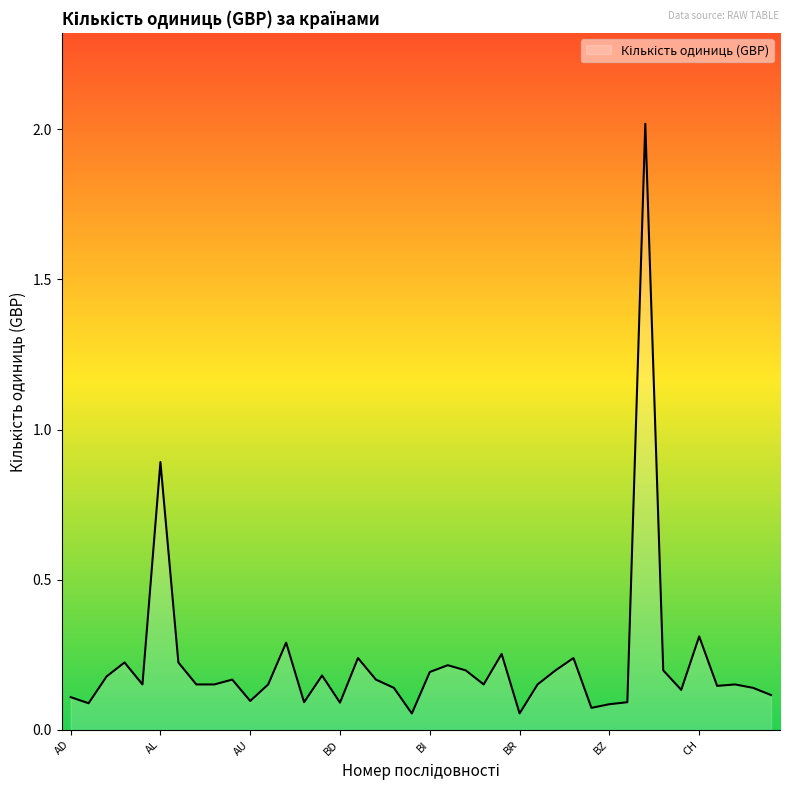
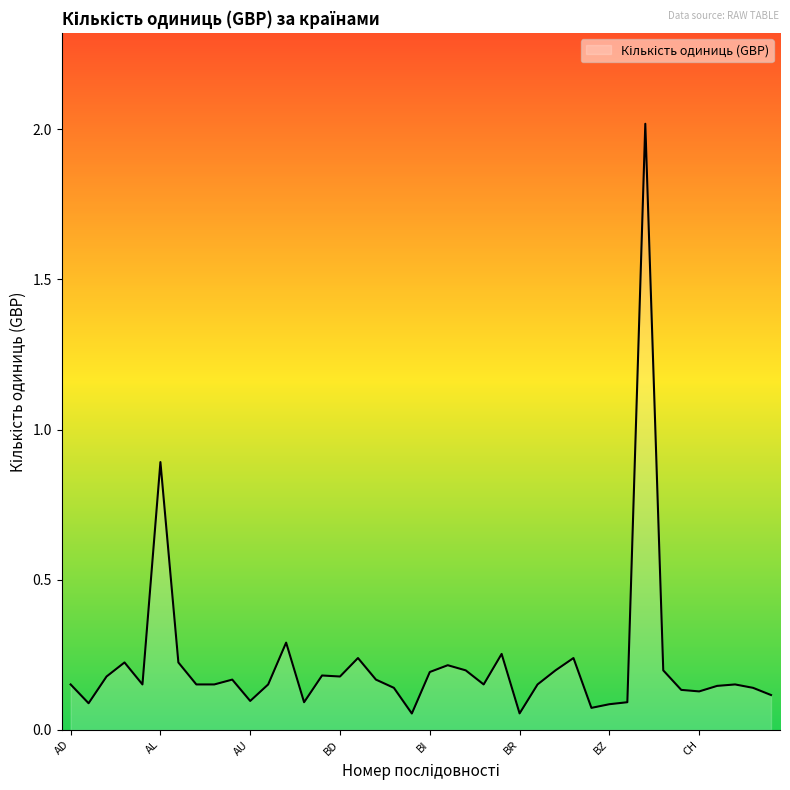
  {
-   "AD": 0.11,
+   "AD": 0.15,
    "AL": 0.89,
    "AU": 0.10,
-   "BD": 0.09,
+   "BD": 0.18,
    "BI": 0.19,
    "BR": 0.06,
    "BZ": 0.09,
-   "CH": 0.31
+   "CH": 0.13
  }
